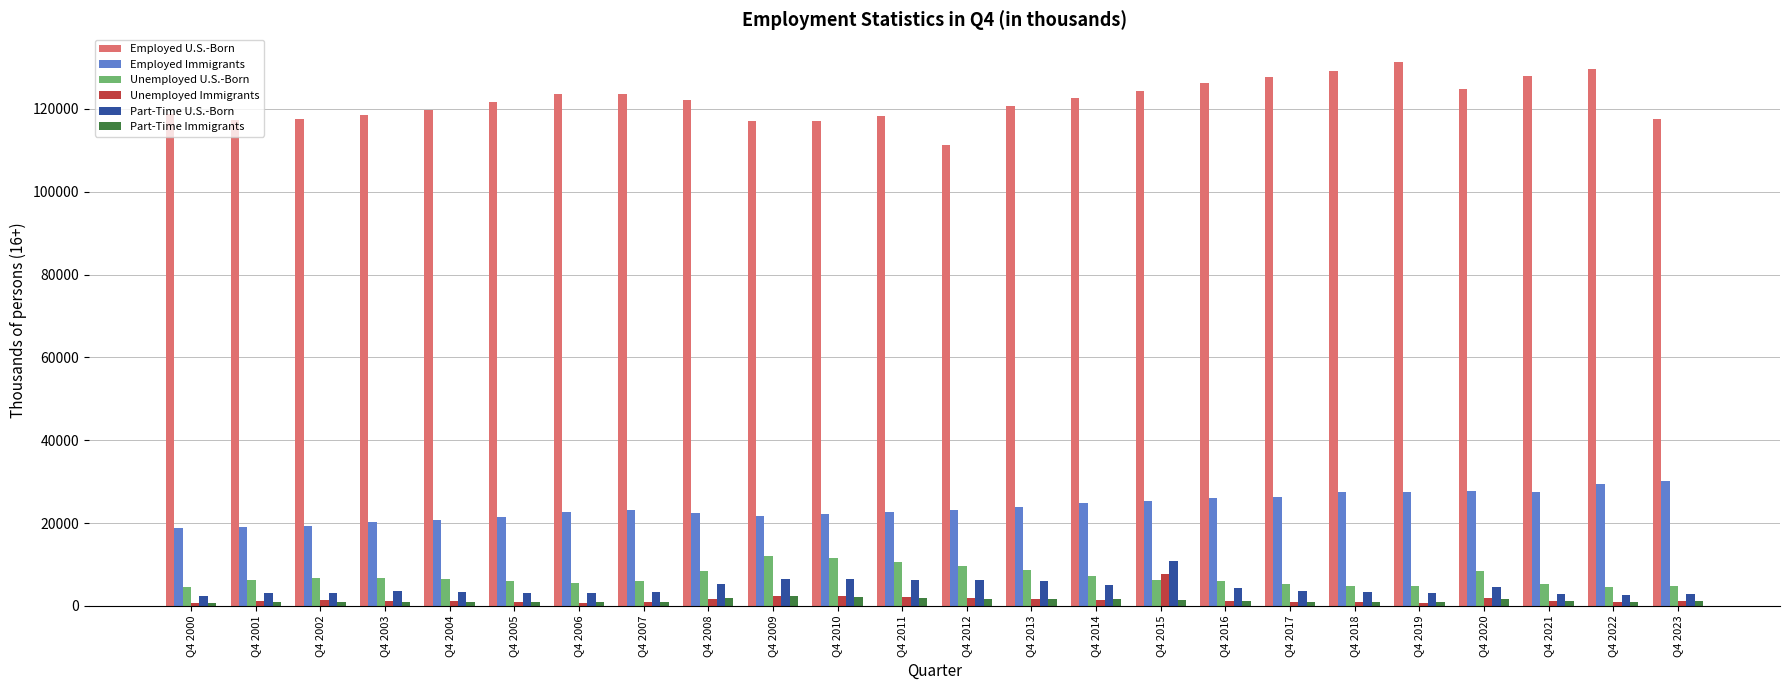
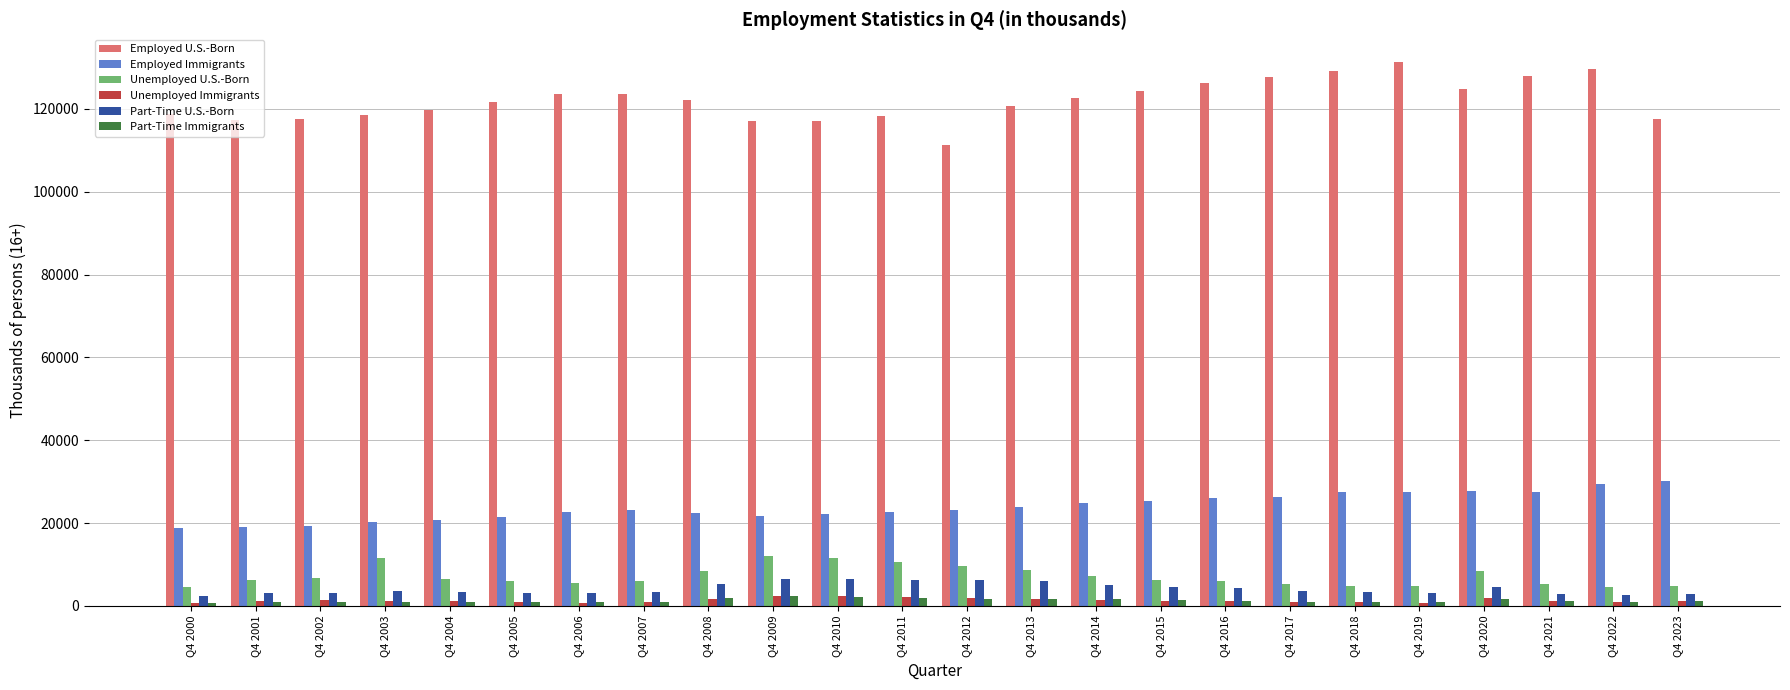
  {
    "Employed U.S.-Born": {
      "Q4 2002": 118000,
      "Q4 2003": 118000,
      "Q4 2004": 120000,
      "Q4 2005": 122000,
      "Q4 2006": 123000,
      "Q4 2007": 124000,
      "Q4 2008": 122000,
      "Q4 2009": 117000,
      "Q4 2010": 117000,
      "Q4 2011": 118000,
      "Q4 2012": 111000,
      "Q4 2013": 121000,
      "Q4 2014": 123000,
      "Q4 2015": 124000,
      "Q4 2016": 126000,
      "Q4 2017": 128000,
      "Q4 2018": 129000,
      "Q4 2019": 131000,
      "Q4 2020": 125000,
      "Q4 2021": 128000,
      "Q4 2022": 130000,
      "Q4 2023": 118000
    },
    "Employed Immigrants": {
      "Q4 2000": 19000,
      "Q4 2001": 19000,
      "Q4 2002": 19000,
      "Q4 2003": 20000,
      "Q4 2004": 21000,
      "Q4 2005": 21000,
      "Q4 2006": 23000,
      "Q4 2007": 23000,
      "Q4 2008": 22000,
      "Q4 2009": 22000,
      "Q4 2010": 22000,
      "Q4 2011": 23000,
      "Q4 2012": 23000,
      "Q4 2013": 24000,
      "Q4 2014": 25000,
      "Q4 2015": 25000,
      "Q4 2016": 26000,
      "Q4 2017": 26000,
      "Q4 2018": 28000,
      "Q4 2019": 27000,
      "Q4 2020": 28000,
      "Q4 2021": 28000,
      "Q4 2022": 29000,
      "Q4 2023": 30000
    },
    "Unemployed U.S.-Born": {
      "Q4 2000": 4000,
      "Q4 2001": 6000,
      "Q4 2002": 7000,
-     "Q4 2003": 7000,
+     "Q4 2003": 12000,
      "Q4 2004": 7000,
      "Q4 2005": 6000,
      "Q4 2006": 6000,
      "Q4 2007": 6000,
      "Q4 2008": 9000,
      "Q4 2009": 12000,
      "Q4 2010": 12000,
      "Q4 2011": 11000,
      "Q4 2012": 10000,
      "Q4 2013": 9000,
      "Q4 2014": 7000,
      "Q4 2015": 6000,
      "Q4 2016": 6000,
      "Q4 2017": 5000,
      "Q4 2018": 5000,
      "Q4 2019": 5000,
      "Q4 2020": 8000,
      "Q4 2021": 5000,
      "Q4 2022": 5000,
      "Q4 2023": 5000
    },
    "Unemployed Immigrants": {
      "Q4 2000": 1000,
      "Q4 2001": 1000,
      "Q4 2002": 1000,
      "Q4 2003": 1000,
      "Q4 2004": 1000,
      "Q4 2005": 1000,
      "Q4 2006": 1000,
      "Q4 2007": 1000,
      "Q4 2008": 2000,
      "Q4 2009": 2000,
      "Q4 2010": 2000,
      "Q4 2011": 2000,
      "Q4 2012": 2000,
      "Q4 2013": 2000,
      "Q4 2014": 1000,
-     "Q4 2015": 8000,
+     "Q4 2015": 1000,
      "Q4 2016": 1000,
      "Q4 2017": 1000,
      "Q4 2018": 1000,
      "Q4 2019": 1000,
      "Q4 2020": 2000,
      "Q4 2021": 1000,
      "Q4 2022": 1000,
      "Q4 2023": 1000
    },
    "Part-Time U.S.-Born": {
      "Q4 2000": 2000,
      "Q4 2001": 3000,
      "Q4 2002": 3000,
      "Q4 2003": 4000,
      "Q4 2004": 3000,
      "Q4 2005": 3000,
      "Q4 2006": 3000,
      "Q4 2007": 3000,
      "Q4 2008": 5000,
      "Q4 2009": 7000,
      "Q4 2010": 7000,
      "Q4 2011": 6000,
      "Q4 2012": 6000,
      "Q4 2013": 6000,
      "Q4 2014": 5000,
-     "Q4 2015": 11000,
+     "Q4 2015": 5000,
      "Q4 2016": 4000,
      "Q4 2017": 4000,
      "Q4 2018": 3000,
      "Q4 2019": 3000,
      "Q4 2020": 5000,
      "Q4 2021": 3000,
      "Q4 2022": 3000,
      "Q4 2023": 3000
    },
    "Part-Time Immigrants": {
      "Q4 2000": 1000,
      "Q4 2001": 1000,
      "Q4 2002": 1000,
      "Q4 2003": 1000,
      "Q4 2004": 1000,
      "Q4 2005": 1000,
      "Q4 2006": 1000,
      "Q4 2007": 1000,
      "Q4 2008": 2000,
      "Q4 2009": 2000,
      "Q4 2010": 2000,
      "Q4 2011": 2000,
      "Q4 2012": 2000,
      "Q4 2013": 2000,
      "Q4 2014": 2000,
      "Q4 2015": 1000,
      "Q4 2016": 1000,
      "Q4 2017": 1000,
      "Q4 2018": 1000,
      "Q4 2019": 1000,
      "Q4 2020": 2000,
      "Q4 2021": 1000,
      "Q4 2022": 1000,
      "Q4 2023": 1000
    }
  }
